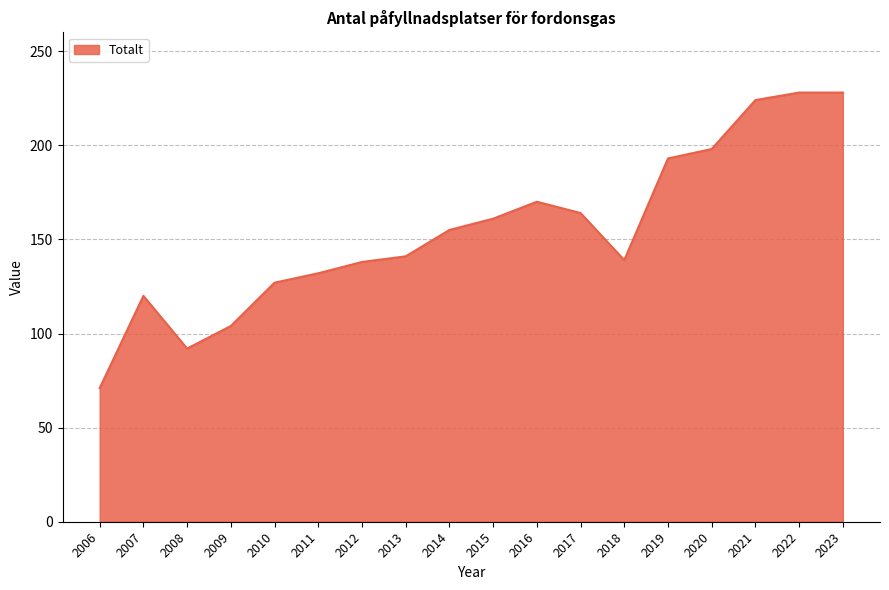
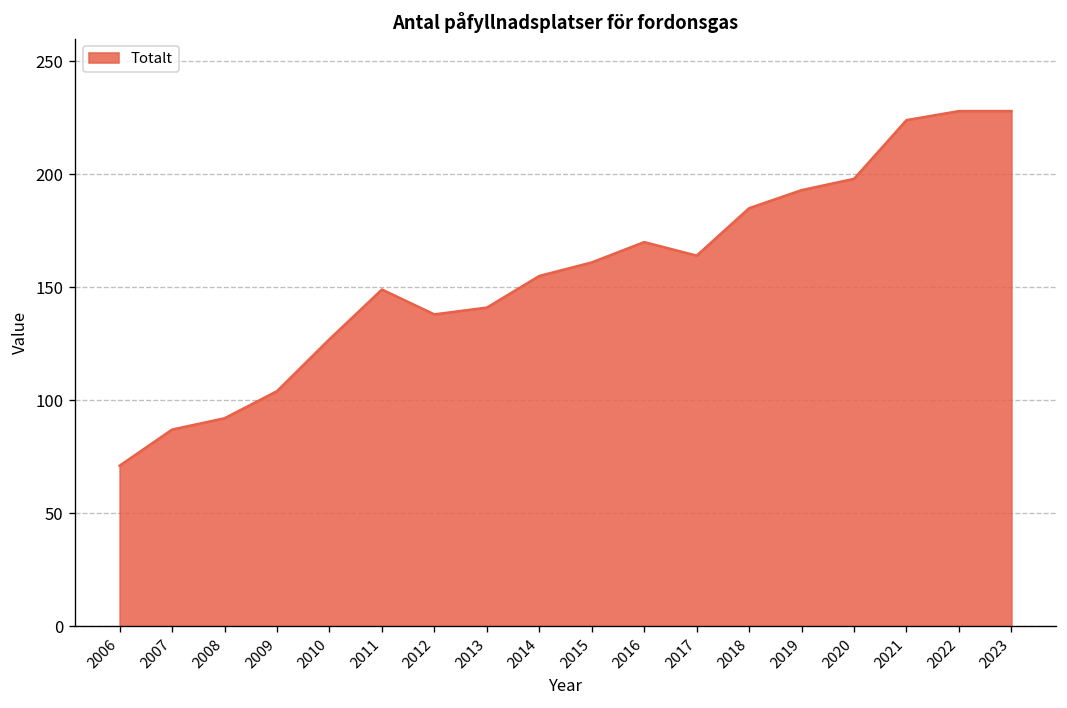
  {
    "2006": 71,
-   "2007": 120,
+   "2007": 87,
    "2008": 92,
    "2009": 104,
    "2010": 127,
-   "2011": 132,
+   "2011": 149,
    "2012": 138,
    "2013": 141,
    "2014": 155,
    "2015": 161,
    "2016": 170,
    "2017": 164,
-   "2018": 139,
+   "2018": 185,
    "2019": 193,
    "2020": 198,
    "2021": 224,
    "2022": 228,
    "2023": 228
  }
